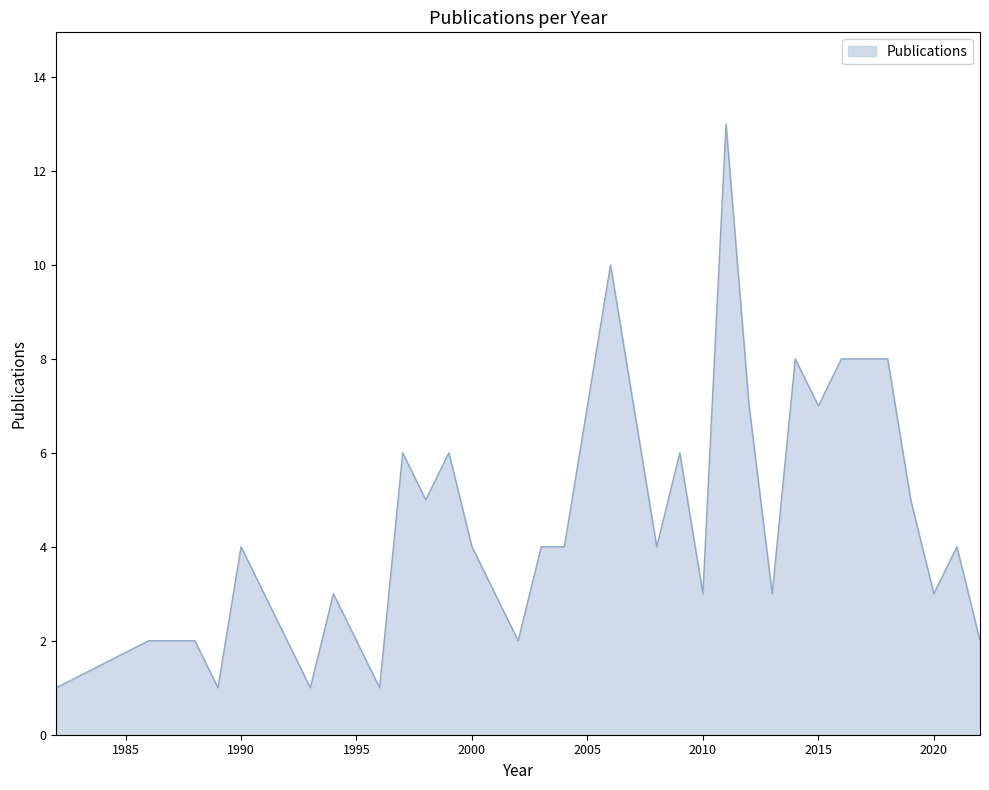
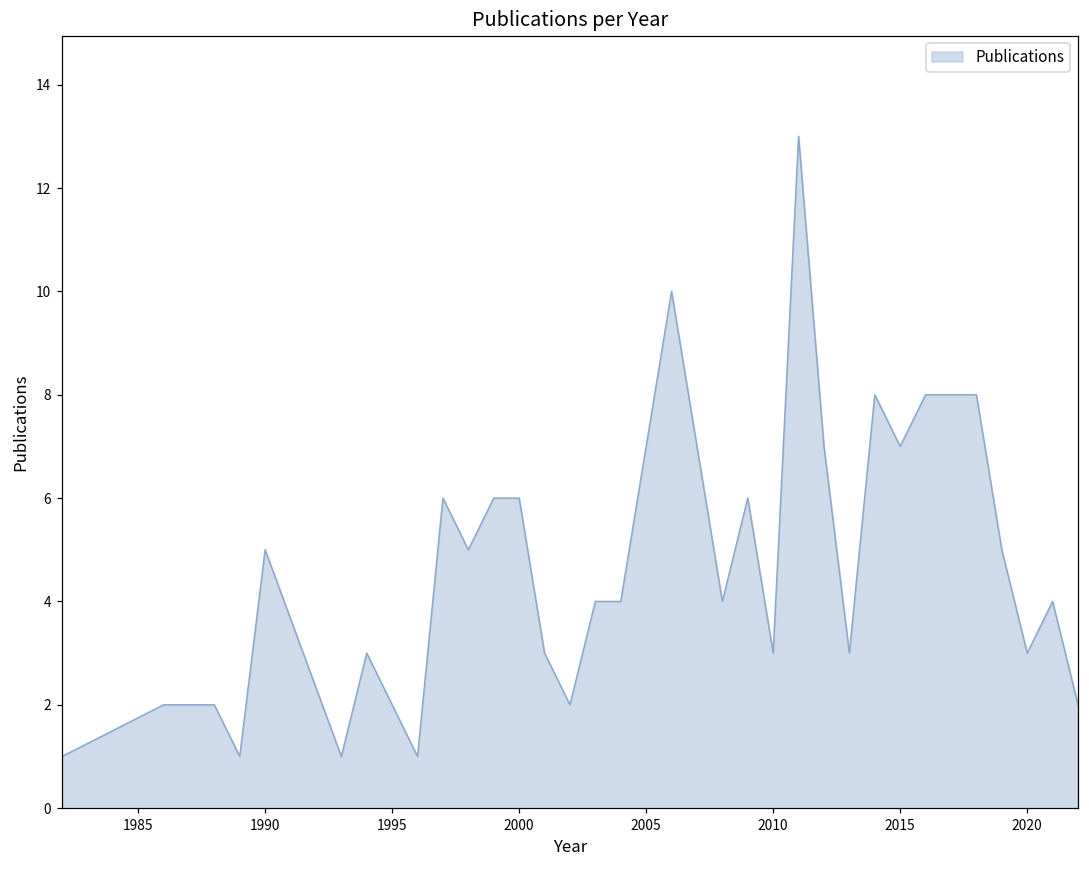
  {
-   "1990": 4,
+   "1990": 5,
    "1995": 2,
-   "2000": 4,
+   "2000": 6,
    "2005": 7,
    "2010": 3,
    "2015": 7,
    "2020": 3
  }
